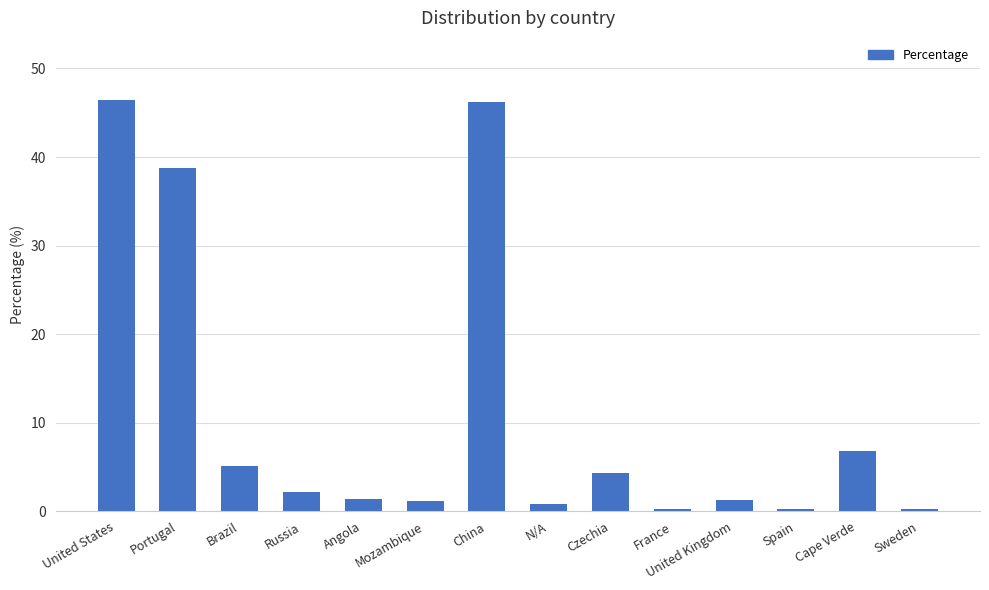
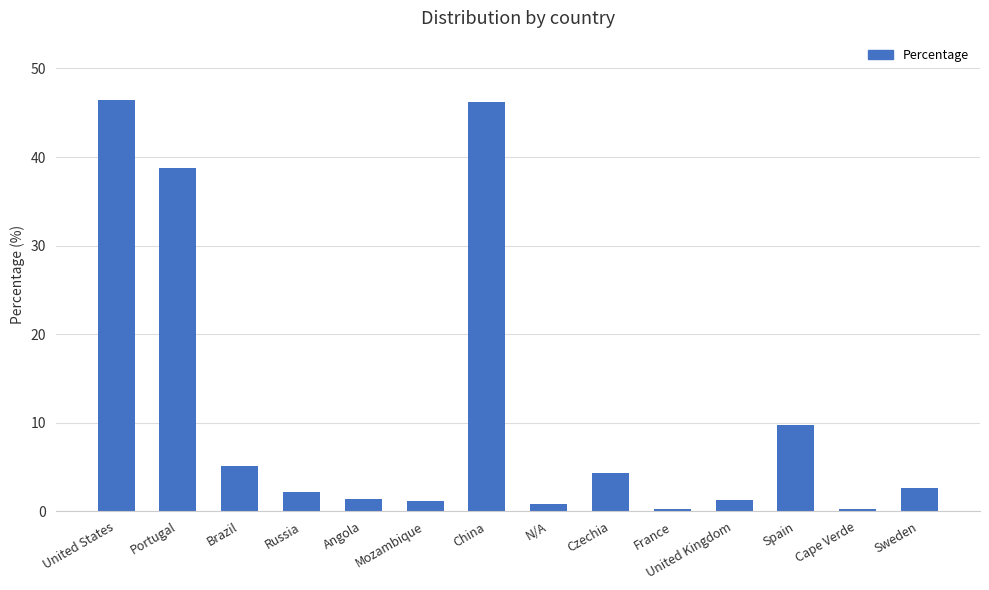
  {
    "United States": 46,
    "Portugal": 39,
    "Brazil": 5,
    "Russia": 2,
    "Angola": 1,
    "Mozambique": 1,
    "China": 46,
    "N/A": 1,
    "Czechia": 4,
    "France": 0,
    "United Kingdom": 1,
-   "Spain": 0,
-   "Cape Verde": 7,
-   "Sweden": 0
+   "Spain": 10,
+   "Cape Verde": 0,
+   "Sweden": 3
  }
